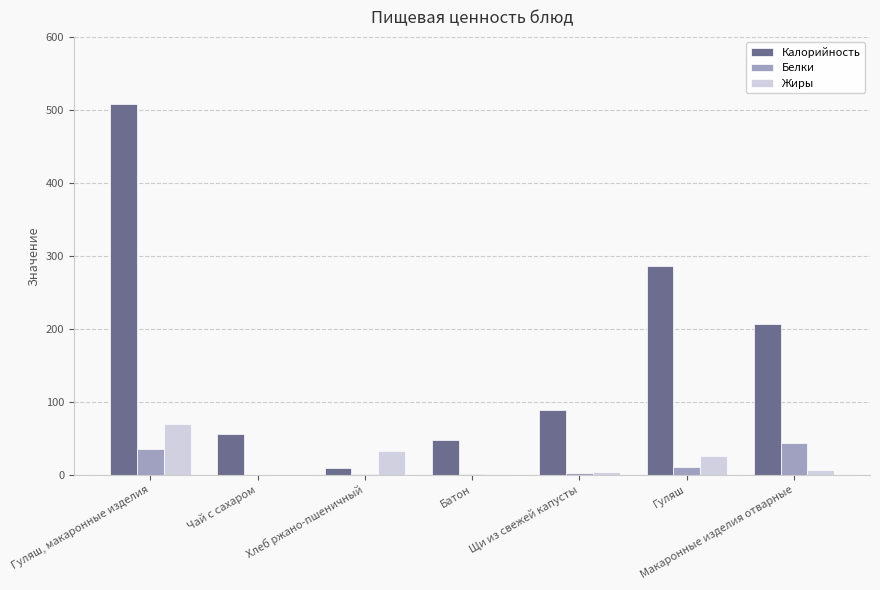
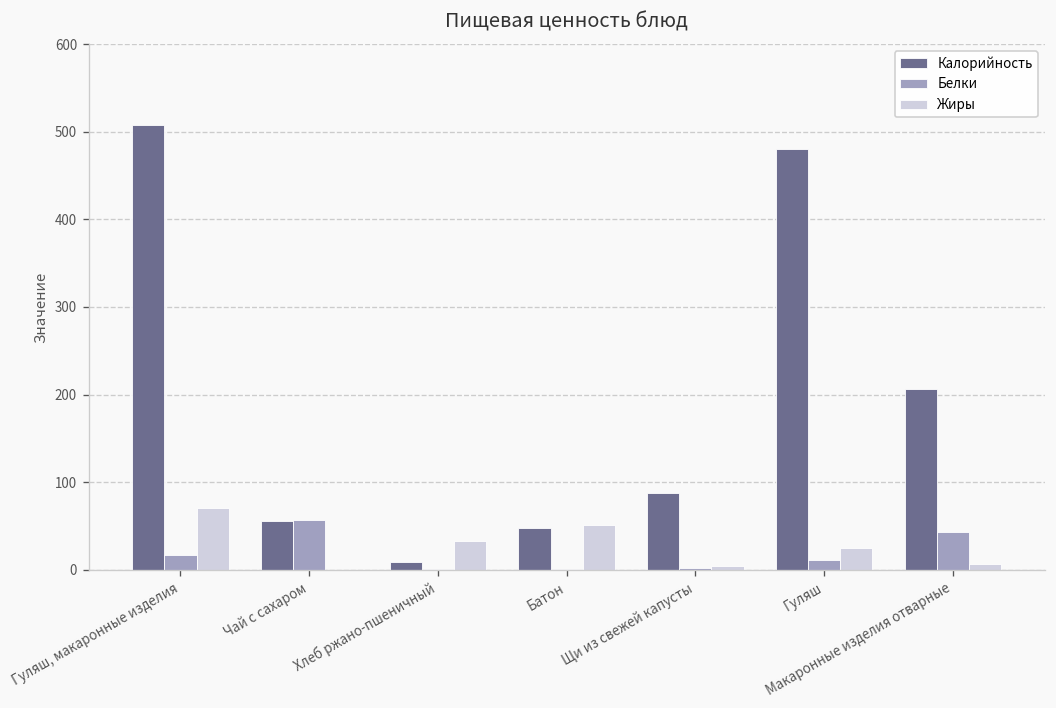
  {
    "Калорийность": {
      "Гуляш, макаронные изделия": 510,
      "Чай с сахаром": 60,
      "Хлеб ржано-пшеничный": 10,
      "Батон": 50,
      "Щи из свежей капусты": 90,
-     "Гуляш": 290,
+     "Гуляш": 480,
      "Макаронные изделия отварные": 210
    },
    "Белки": {
-     "Гуляш, макаронные изделия": 40,
-     "Чай с сахаром": 0,
+     "Гуляш, макаронные изделия": 20,
+     "Чай с сахаром": 60,
      "Гуляш": 10,
      "Макаронные изделия отварные": 40
    },
    "Жиры": {
      "Гуляш, макаронные изделия": 70,
      "Хлеб ржано-пшеничный": 30,
-     "Батон": 0,
+     "Батон": 50,
      "Щи из свежей капусты": 0,
      "Гуляш": 30,
      "Макаронные изделия отварные": 10
    }
  }
